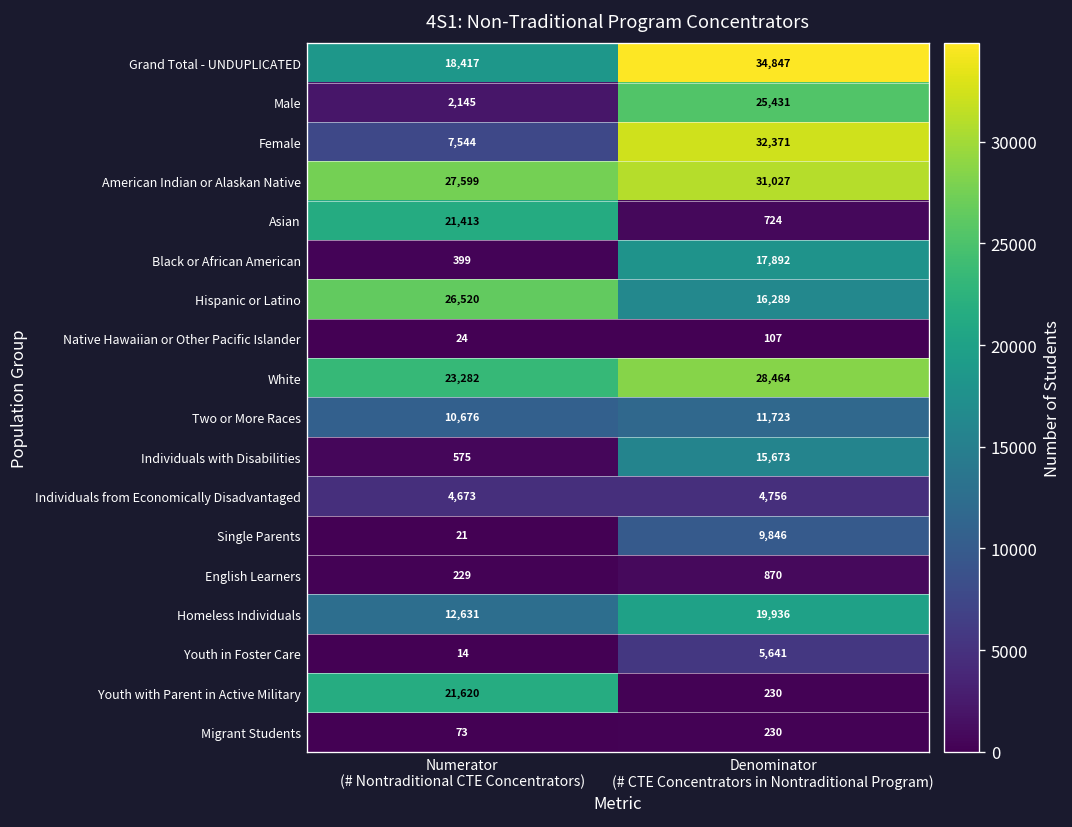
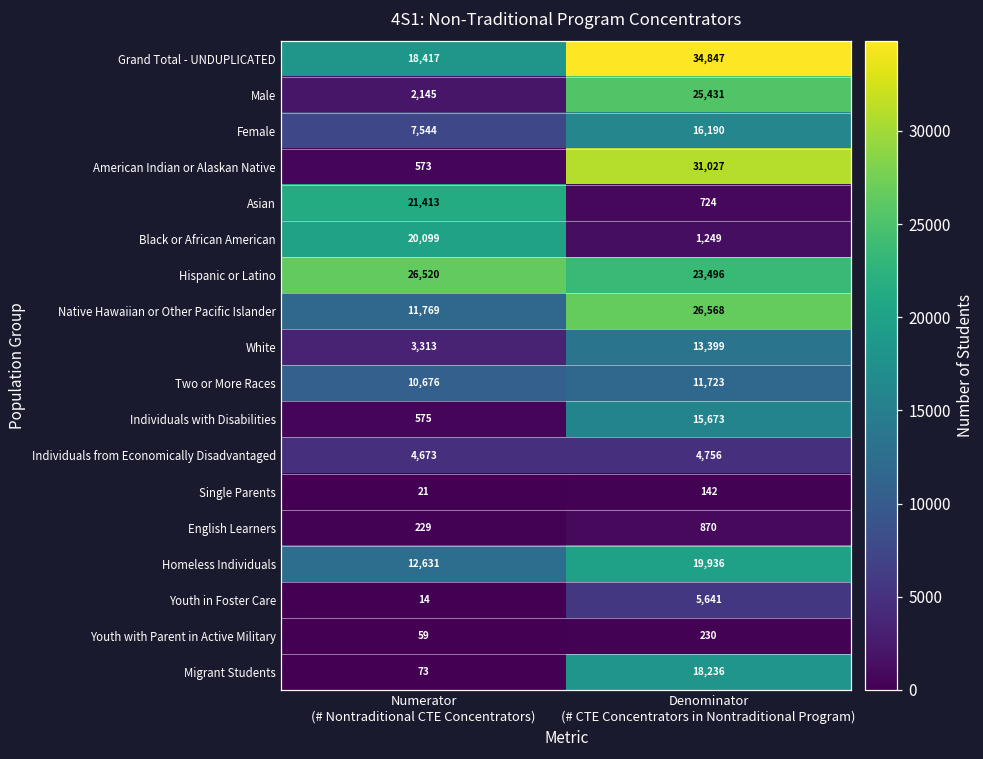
  {
    "Grand Total - UNDUPLICATED": {
      "Numerator (# Nontraditional CTE Concentrators)": "18,417",
      "Denominator (# CTE Concentrators in Nontraditional Program)": "34,847"
    },
    "Male": {
      "Numerator (# Nontraditional CTE Concentrators)": "2,145",
      "Denominator (# CTE Concentrators in Nontraditional Program)": "25,431"
    },
    "Female": {
      "Numerator (# Nontraditional CTE Concentrators)": "7,544",
-     "Denominator (# CTE Concentrators in Nontraditional Program)": "32,371"
+     "Denominator (# CTE Concentrators in Nontraditional Program)": "16,190"
    },
    "American Indian or Alaskan Native": {
-     "Numerator (# Nontraditional CTE Concentrators)": "27,599",
+     "Numerator (# Nontraditional CTE Concentrators)": "573",
      "Denominator (# CTE Concentrators in Nontraditional Program)": "31,027"
    },
    "Asian": {
      "Numerator (# Nontraditional CTE Concentrators)": "21,413",
      "Denominator (# CTE Concentrators in Nontraditional Program)": "724"
    },
    "Black or African American": {
-     "Numerator (# Nontraditional CTE Concentrators)": "399",
-     "Denominator (# CTE Concentrators in Nontraditional Program)": "17,892"
+     "Numerator (# Nontraditional CTE Concentrators)": "20,099",
+     "Denominator (# CTE Concentrators in Nontraditional Program)": "1,249"
    },
    "Hispanic or Latino": {
      "Numerator (# Nontraditional CTE Concentrators)": "26,520",
-     "Denominator (# CTE Concentrators in Nontraditional Program)": "16,289"
+     "Denominator (# CTE Concentrators in Nontraditional Program)": "23,496"
    },
    "Native Hawaiian or Other Pacific Islander": {
-     "Numerator (# Nontraditional CTE Concentrators)": "24",
-     "Denominator (# CTE Concentrators in Nontraditional Program)": "107"
+     "Numerator (# Nontraditional CTE Concentrators)": "11,769",
+     "Denominator (# CTE Concentrators in Nontraditional Program)": "26,568"
    },
    "White": {
-     "Numerator (# Nontraditional CTE Concentrators)": "23,282",
-     "Denominator (# CTE Concentrators in Nontraditional Program)": "28,464"
+     "Numerator (# Nontraditional CTE Concentrators)": "3,313",
+     "Denominator (# CTE Concentrators in Nontraditional Program)": "13,399"
    },
    "Two or More Races": {
      "Numerator (# Nontraditional CTE Concentrators)": "10,676",
      "Denominator (# CTE Concentrators in Nontraditional Program)": "11,723"
    },
    "Individuals with Disabilities": {
      "Numerator (# Nontraditional CTE Concentrators)": "575",
      "Denominator (# CTE Concentrators in Nontraditional Program)": "15,673"
    },
    "Individuals from Economically Disadvantaged": {
      "Numerator (# Nontraditional CTE Concentrators)": "4,673",
      "Denominator (# CTE Concentrators in Nontraditional Program)": "4,756"
    },
    "Single Parents": {
      "Numerator (# Nontraditional CTE Concentrators)": "21",
-     "Denominator (# CTE Concentrators in Nontraditional Program)": "9,846"
+     "Denominator (# CTE Concentrators in Nontraditional Program)": "142"
    },
    "English Learners": {
      "Numerator (# Nontraditional CTE Concentrators)": "229",
      "Denominator (# CTE Concentrators in Nontraditional Program)": "870"
    },
    "Homeless Individuals": {
      "Numerator (# Nontraditional CTE Concentrators)": "12,631",
      "Denominator (# CTE Concentrators in Nontraditional Program)": "19,936"
    },
    "Youth in Foster Care": {
      "Numerator (# Nontraditional CTE Concentrators)": "14",
      "Denominator (# CTE Concentrators in Nontraditional Program)": "5,641"
    },
    "Youth with Parent in Active Military": {
-     "Numerator (# Nontraditional CTE Concentrators)": "21,620",
+     "Numerator (# Nontraditional CTE Concentrators)": "59",
      "Denominator (# CTE Concentrators in Nontraditional Program)": "230"
    },
    "Migrant Students": {
      "Numerator (# Nontraditional CTE Concentrators)": "73",
-     "Denominator (# CTE Concentrators in Nontraditional Program)": "230"
+     "Denominator (# CTE Concentrators in Nontraditional Program)": "18,236"
    }
  }
